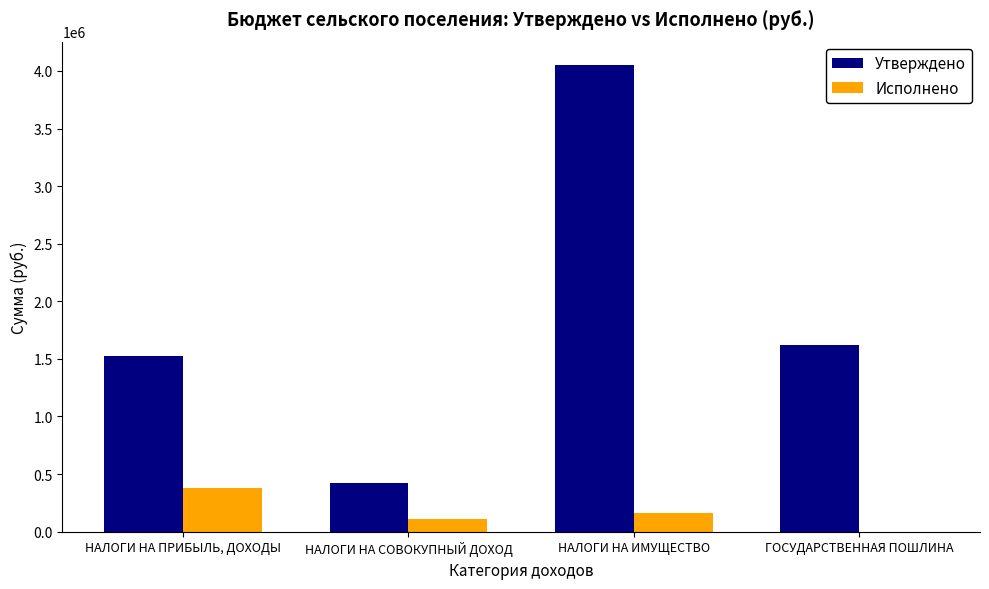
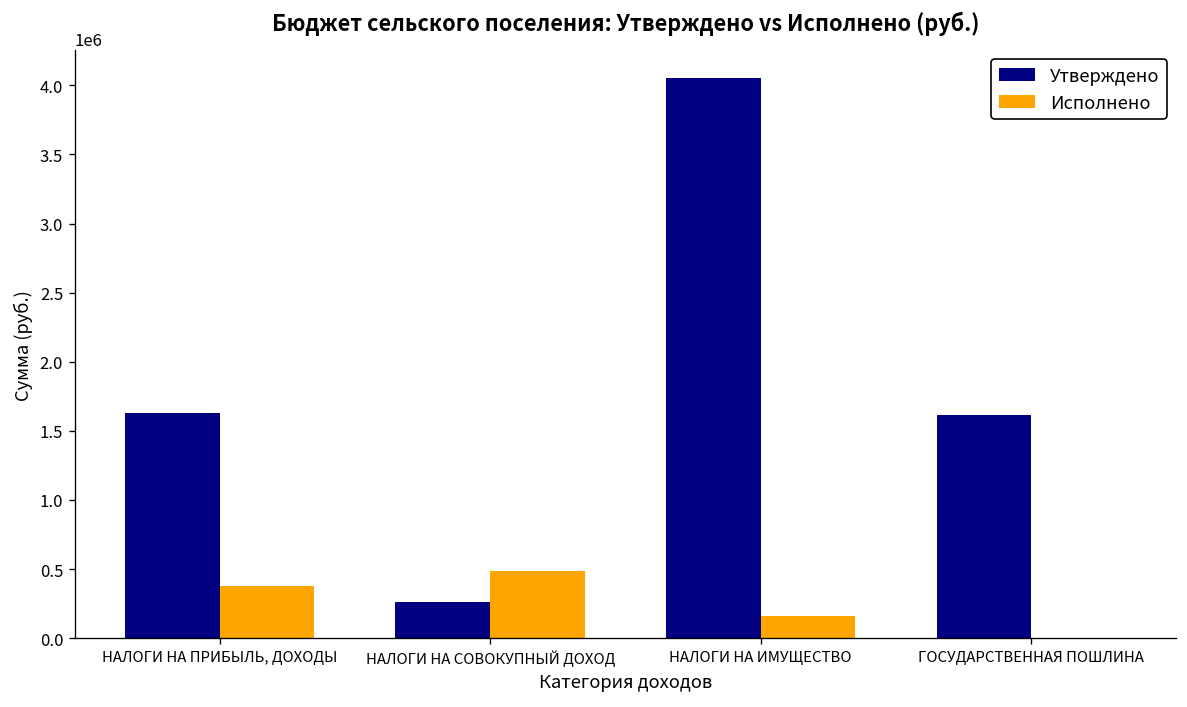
  {
    "Утверждено": {
-     "НАЛОГИ НА ПРИБЫЛЬ, ДОХОДЫ": 1530000,
-     "НАЛОГИ НА СОВОКУПНЫЙ ДОХОД": 420000,
+     "НАЛОГИ НА ПРИБЫЛЬ, ДОХОДЫ": 1630000,
+     "НАЛОГИ НА СОВОКУПНЫЙ ДОХОД": 260000,
      "НАЛОГИ НА ИМУЩЕСТВО": 4050000,
      "ГОСУДАРСТВЕННАЯ ПОШЛИНА": 1620000
    },
    "Исполнено": {
      "НАЛОГИ НА ПРИБЫЛЬ, ДОХОДЫ": 380000,
-     "НАЛОГИ НА СОВОКУПНЫЙ ДОХОД": 110000,
+     "НАЛОГИ НА СОВОКУПНЫЙ ДОХОД": 480000,
      "НАЛОГИ НА ИМУЩЕСТВО": 160000
    }
  }
